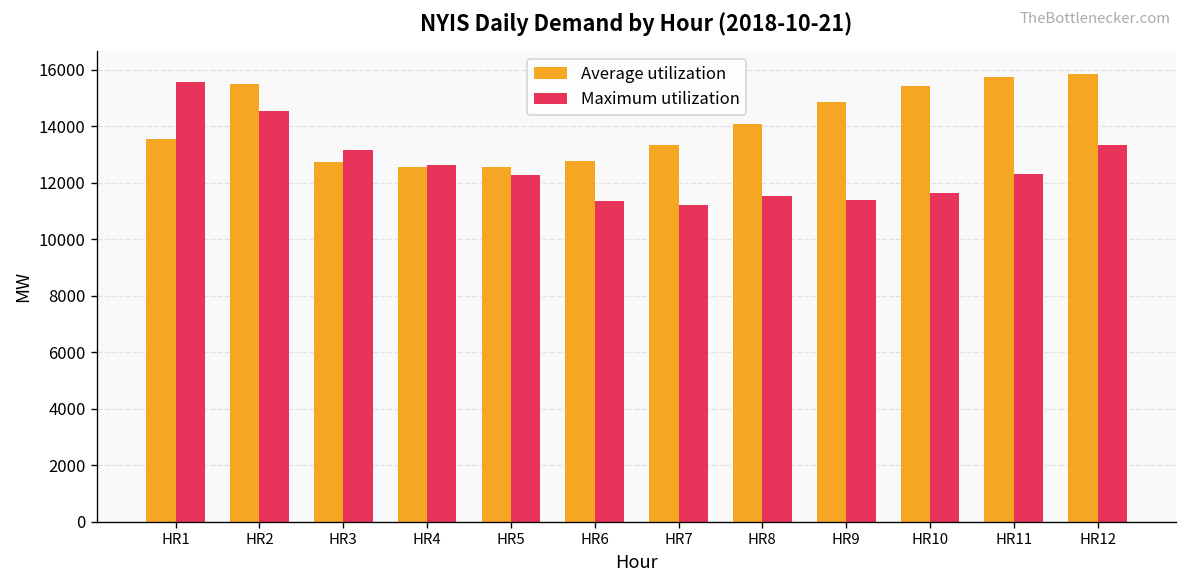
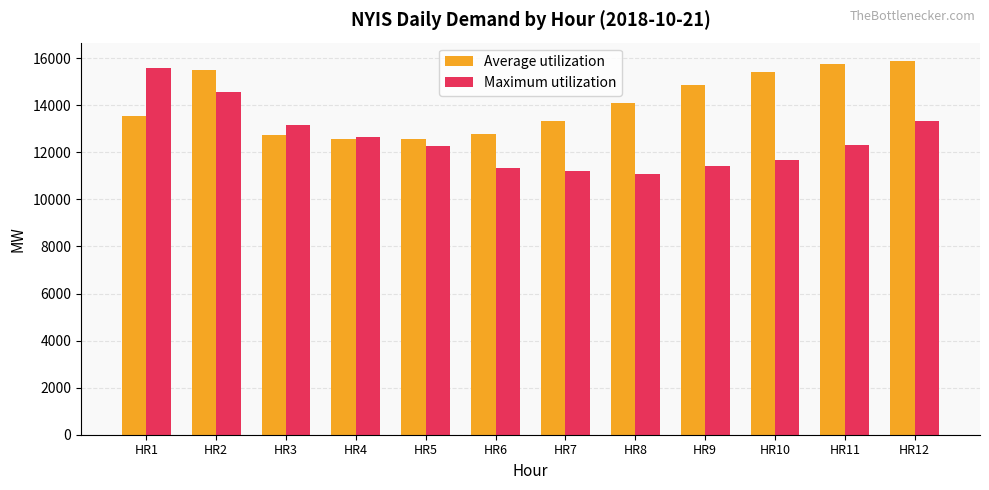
  {
    "Average utilization": {
      "HR1": 13500,
      "HR2": 15500,
      "HR3": 12800,
      "HR4": 12600,
      "HR5": 12600,
      "HR6": 12800,
      "HR7": 13300,
      "HR8": 14100,
      "HR9": 14800,
      "HR10": 15400,
      "HR11": 15700,
      "HR12": 15900
    },
    "Maximum utilization": {
      "HR1": 15600,
      "HR2": 14500,
      "HR3": 13200,
      "HR4": 12600,
      "HR5": 12300,
      "HR6": 11400,
      "HR7": 11200,
-     "HR8": 11600,
+     "HR8": 11100,
      "HR9": 11400,
      "HR10": 11700,
      "HR11": 12300,
      "HR12": 13300
    }
  }
